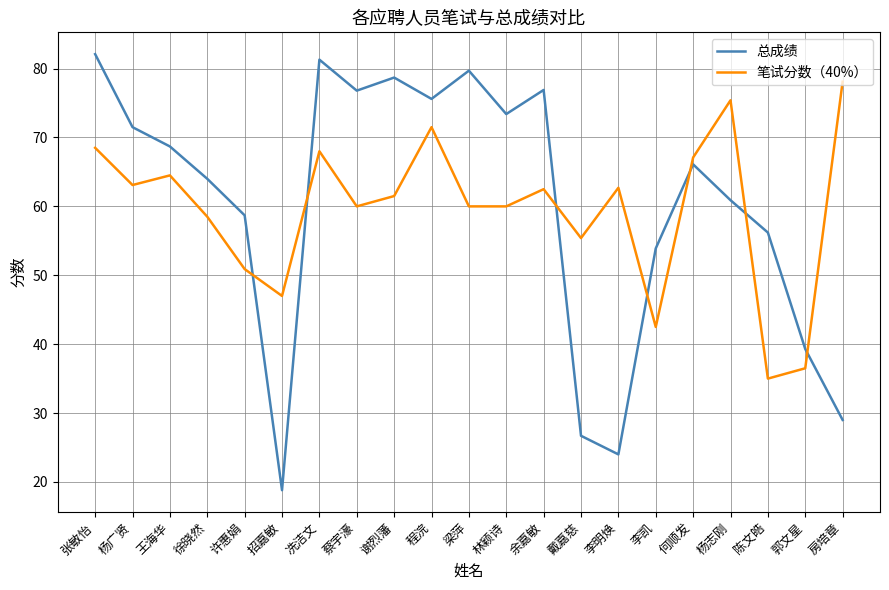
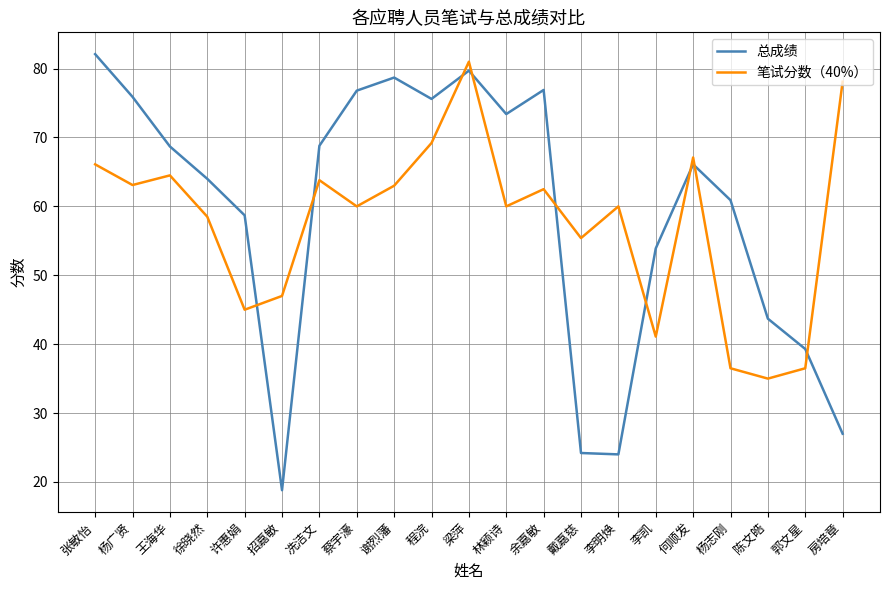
  {
    "总成绩": {
      "张敏怡": 82,
-     "杨广贤": 72,
+     "杨广贤": 76,
      "王海华": 69,
      "徐晓然": 64,
      "许惠娟": 59,
      "招嘉敏": 19,
-     "冼洁文": 81,
+     "冼洁文": 69,
      "蔡宇濠": 77,
      "谢烈藩": 79,
      "程浣": 76,
      "梁萍": 80,
      "林颖诗": 73,
      "余嘉敏": 77,
-     "戴嘉慈": 27,
+     "戴嘉慈": 24,
      "李明焕": 24,
      "李凯": 54,
      "何顺发": 66,
      "杨志刚": 61,
-     "陈文皓": 56,
+     "陈文皓": 44,
      "郭文星": 39,
-     "房培章": 29
+     "房培章": 27
    },
    "笔试分数（40%）": {
-     "张敏怡": 69,
+     "张敏怡": 66,
      "杨广贤": 63,
      "王海华": 65,
      "徐晓然": 59,
-     "许惠娟": 51,
+     "许惠娟": 45,
      "招嘉敏": 47,
-     "冼洁文": 68,
+     "冼洁文": 64,
      "蔡宇濠": 60,
-     "谢烈藩": 62,
-     "程浣": 72,
-     "梁萍": 60,
+     "谢烈藩": 63,
+     "程浣": 69,
+     "梁萍": 81,
      "林颖诗": 60,
      "余嘉敏": 63,
      "戴嘉慈": 55,
-     "李明焕": 63,
-     "李凯": 43,
+     "李明焕": 60,
+     "李凯": 41,
      "何顺发": 67,
-     "杨志刚": 75,
+     "杨志刚": 37,
      "陈文皓": 35,
      "郭文星": 37
    }
  }
